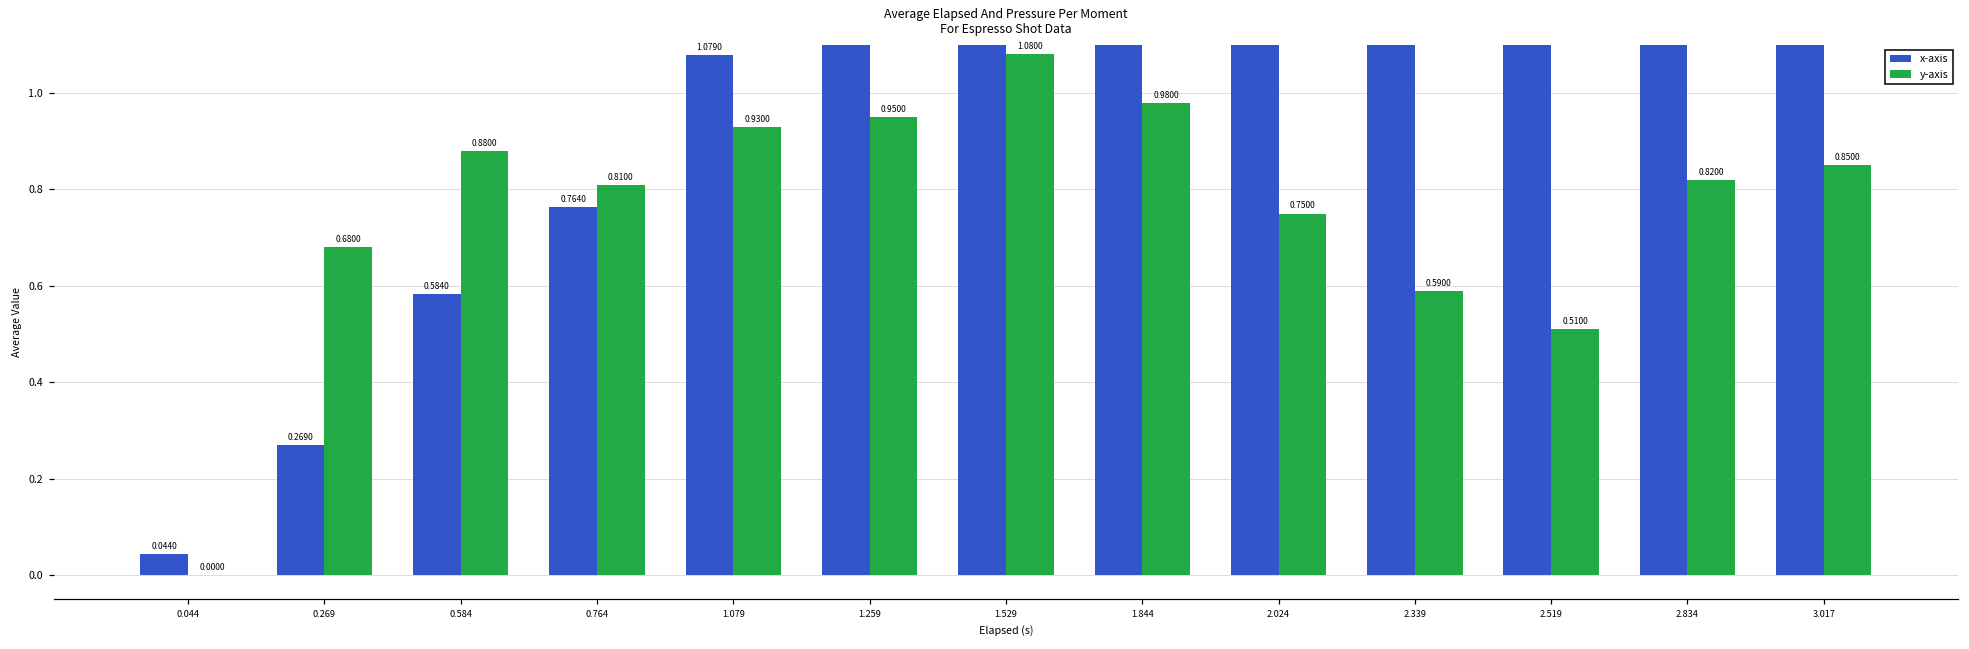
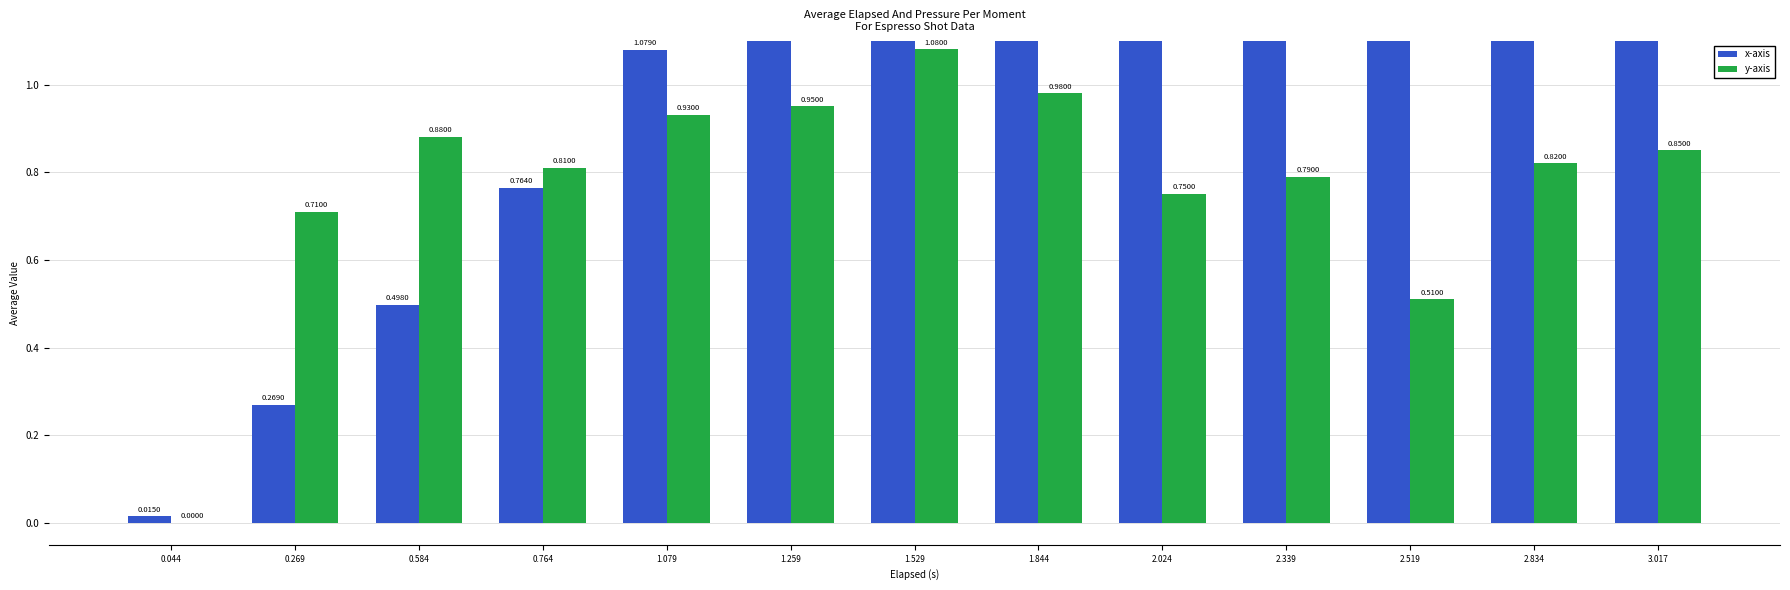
  {
    "x-axis": {
-     "0.044": 0.0440,
+     "0.044": 0.0150,
      "0.269": 0.2690,
-     "0.584": 0.5840,
+     "0.584": 0.4980,
      "0.764": 0.7640,
      "1.079": 1.0790
    },
    "y-axis": {
      "0.044": 0.0000,
-     "0.269": 0.6800,
+     "0.269": 0.7100,
      "0.584": 0.8800,
      "0.764": 0.8100,
      "1.079": 0.9300,
      "1.259": 0.9500,
      "1.529": 1.0800,
      "1.844": 0.9800,
      "2.024": 0.7500,
-     "2.339": 0.5900,
+     "2.339": 0.7900,
      "2.519": 0.5100,
      "2.834": 0.8200,
      "3.017": 0.8500
    }
  }
